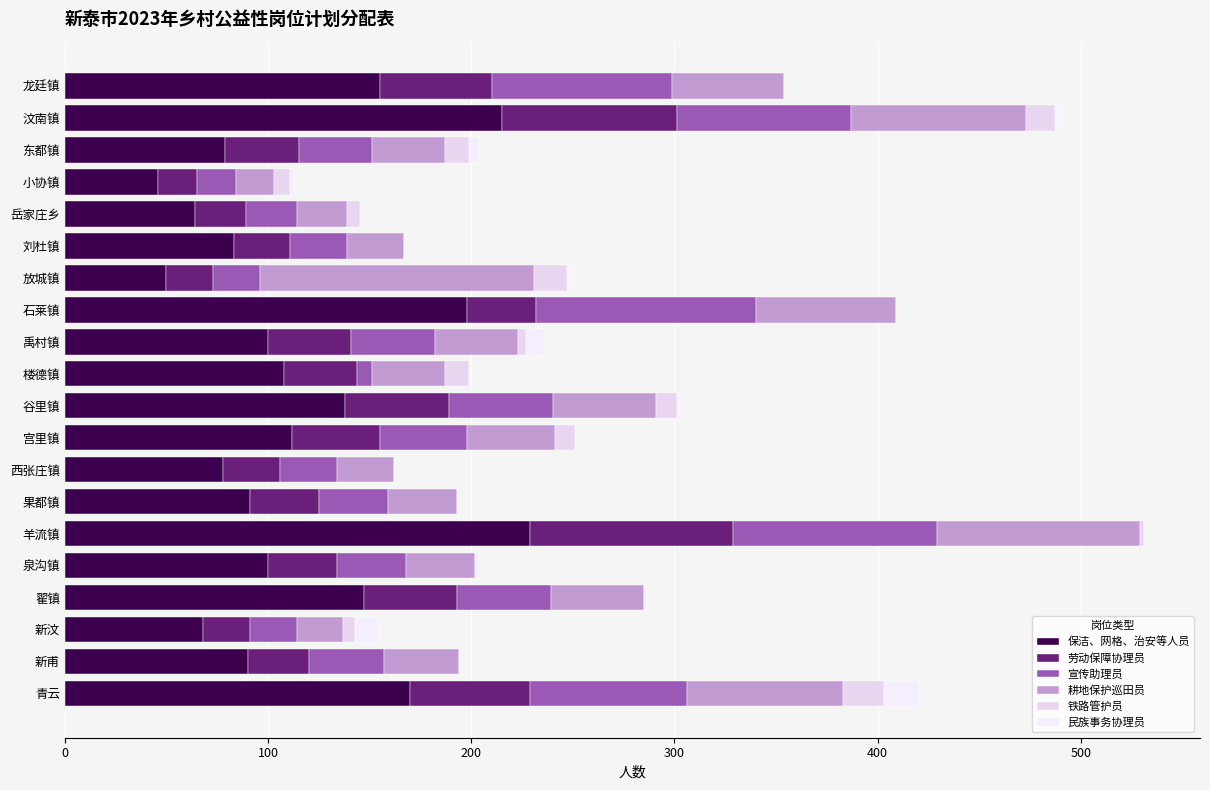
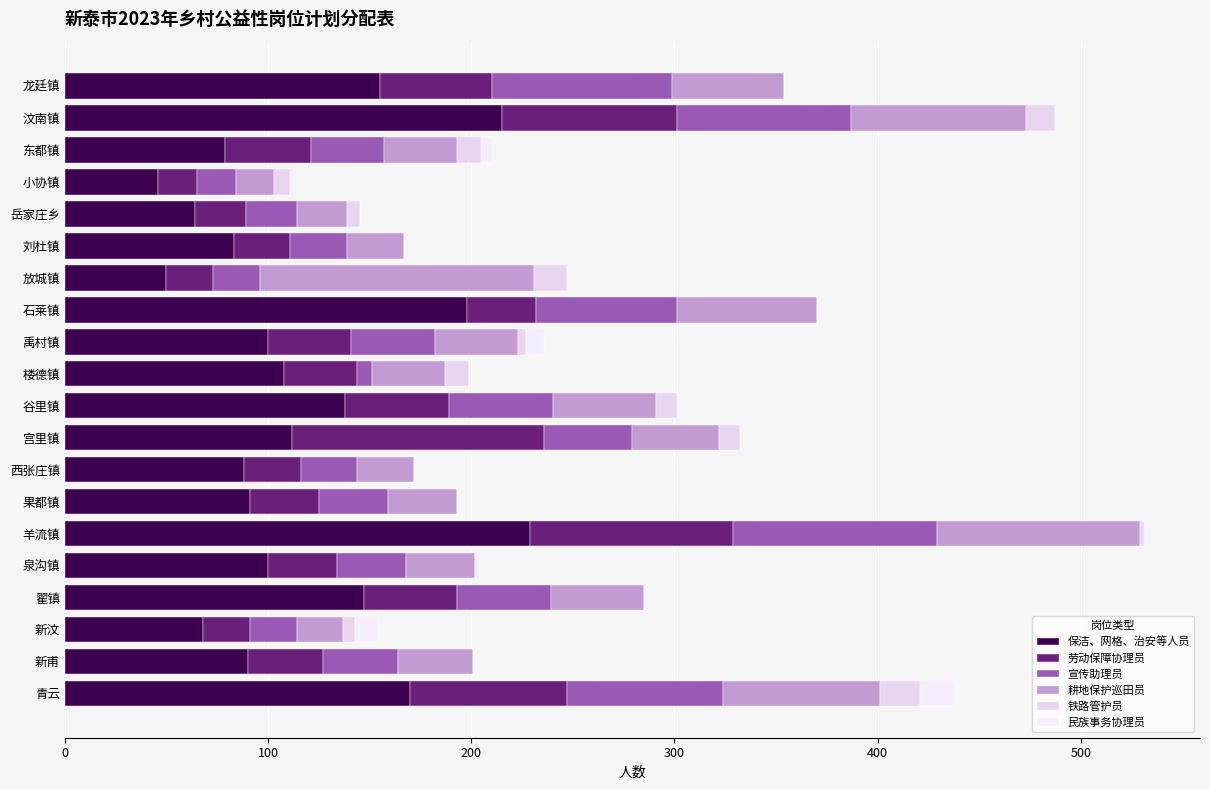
  {
    "保洁、网格、治安等人员": {
      "龙廷镇": 155,
      "汶南镇": 215,
      "东都镇": 79,
      "小协镇": 46,
      "岳家庄乡": 64,
      "刘杜镇": 83,
      "放城镇": 50,
      "石莱镇": 198,
      "禹村镇": 100,
      "楼德镇": 108,
      "谷里镇": 138,
      "宫里镇": 112,
-     "西张庄镇": 78,
+     "西张庄镇": 88,
      "果都镇": 91,
      "羊流镇": 229,
      "泉沟镇": 100,
      "翟镇": 147,
      "新汶": 68,
      "新甫": 90,
      "青云": 170
    },
    "劳动保障协理员": {
      "龙廷镇": 55,
      "汶南镇": 86,
-     "东都镇": 36,
+     "东都镇": 42,
      "小协镇": 19,
      "岳家庄乡": 25,
      "刘杜镇": 28,
      "放城镇": 23,
      "石莱镇": 34,
      "禹村镇": 41,
      "楼德镇": 36,
      "谷里镇": 51,
-     "宫里镇": 43,
+     "宫里镇": 124,
      "西张庄镇": 28,
      "果都镇": 34,
      "羊流镇": 100,
      "泉沟镇": 34,
      "翟镇": 46,
      "新汶": 23,
-     "新甫": 30,
-     "青云": 59
+     "新甫": 37,
+     "青云": 77
    },
    "宣传助理员": {
      "龙廷镇": 89,
      "汶南镇": 86,
      "东都镇": 36,
      "小协镇": 19,
      "岳家庄乡": 25,
      "刘杜镇": 28,
      "放城镇": 23,
-     "石莱镇": 108,
+     "石莱镇": 69,
      "禹村镇": 41,
      "楼德镇": 7,
      "谷里镇": 51,
      "宫里镇": 43,
      "西张庄镇": 28,
      "果都镇": 34,
      "羊流镇": 100,
      "泉沟镇": 34,
      "翟镇": 46,
      "新汶": 23,
      "新甫": 37,
      "青云": 77
    },
    "耕地保护巡田员": {
      "龙廷镇": 55,
      "汶南镇": 86,
      "东都镇": 36,
      "小协镇": 19,
      "岳家庄乡": 25,
      "刘杜镇": 28,
      "放城镇": 135,
      "石莱镇": 69,
      "禹村镇": 41,
      "楼德镇": 36,
      "谷里镇": 51,
      "宫里镇": 43,
      "西张庄镇": 28,
      "果都镇": 34,
      "羊流镇": 100,
      "泉沟镇": 34,
      "翟镇": 46,
      "新汶": 23,
      "新甫": 37,
      "青云": 77
    }
  }
